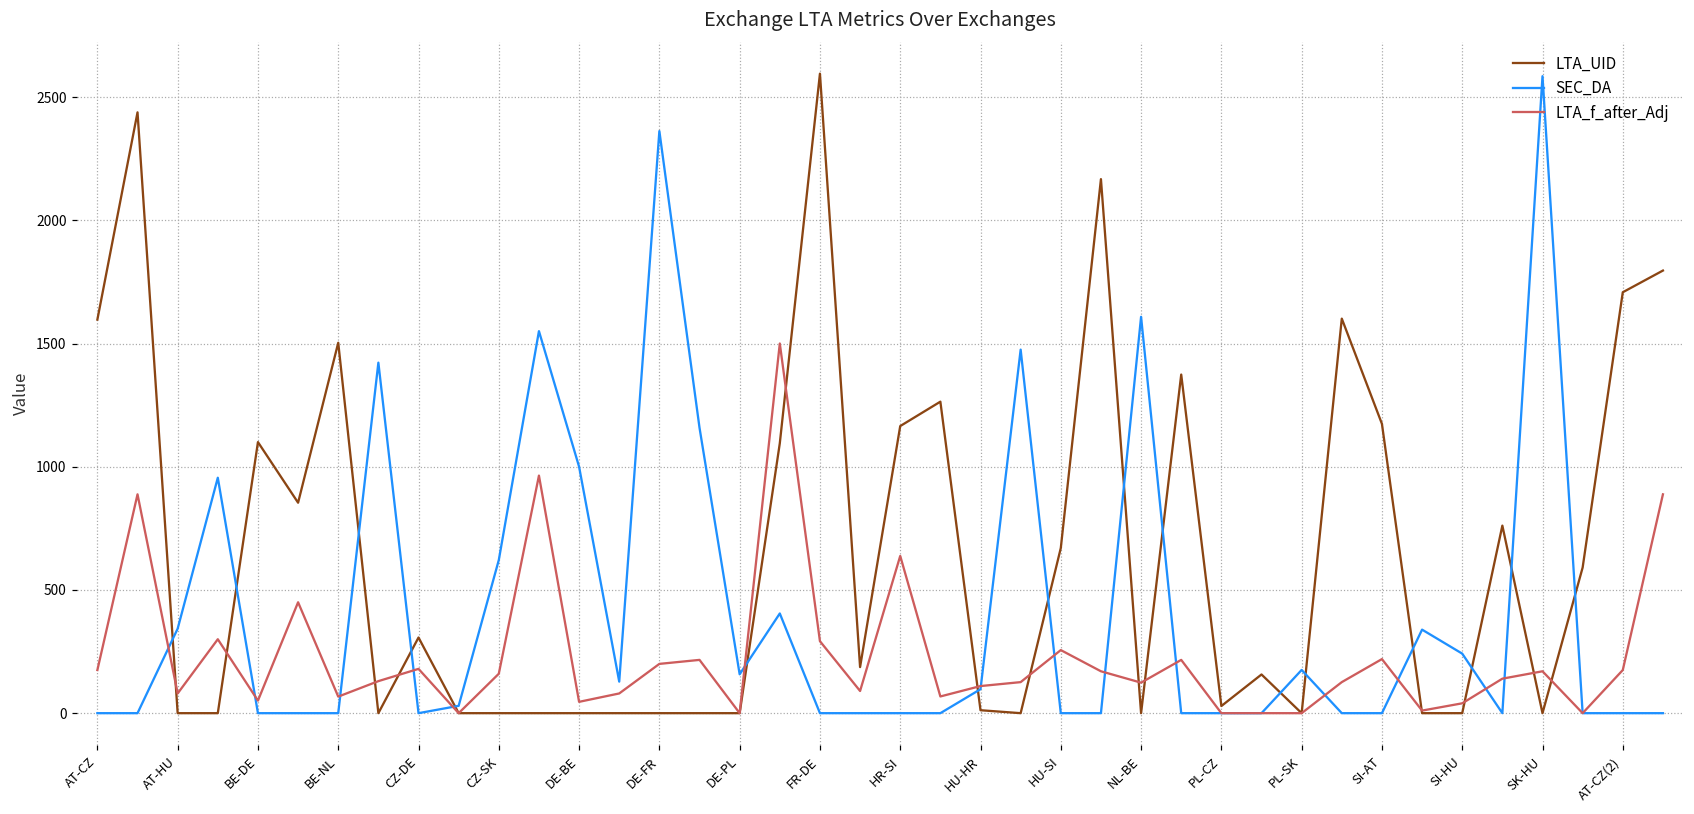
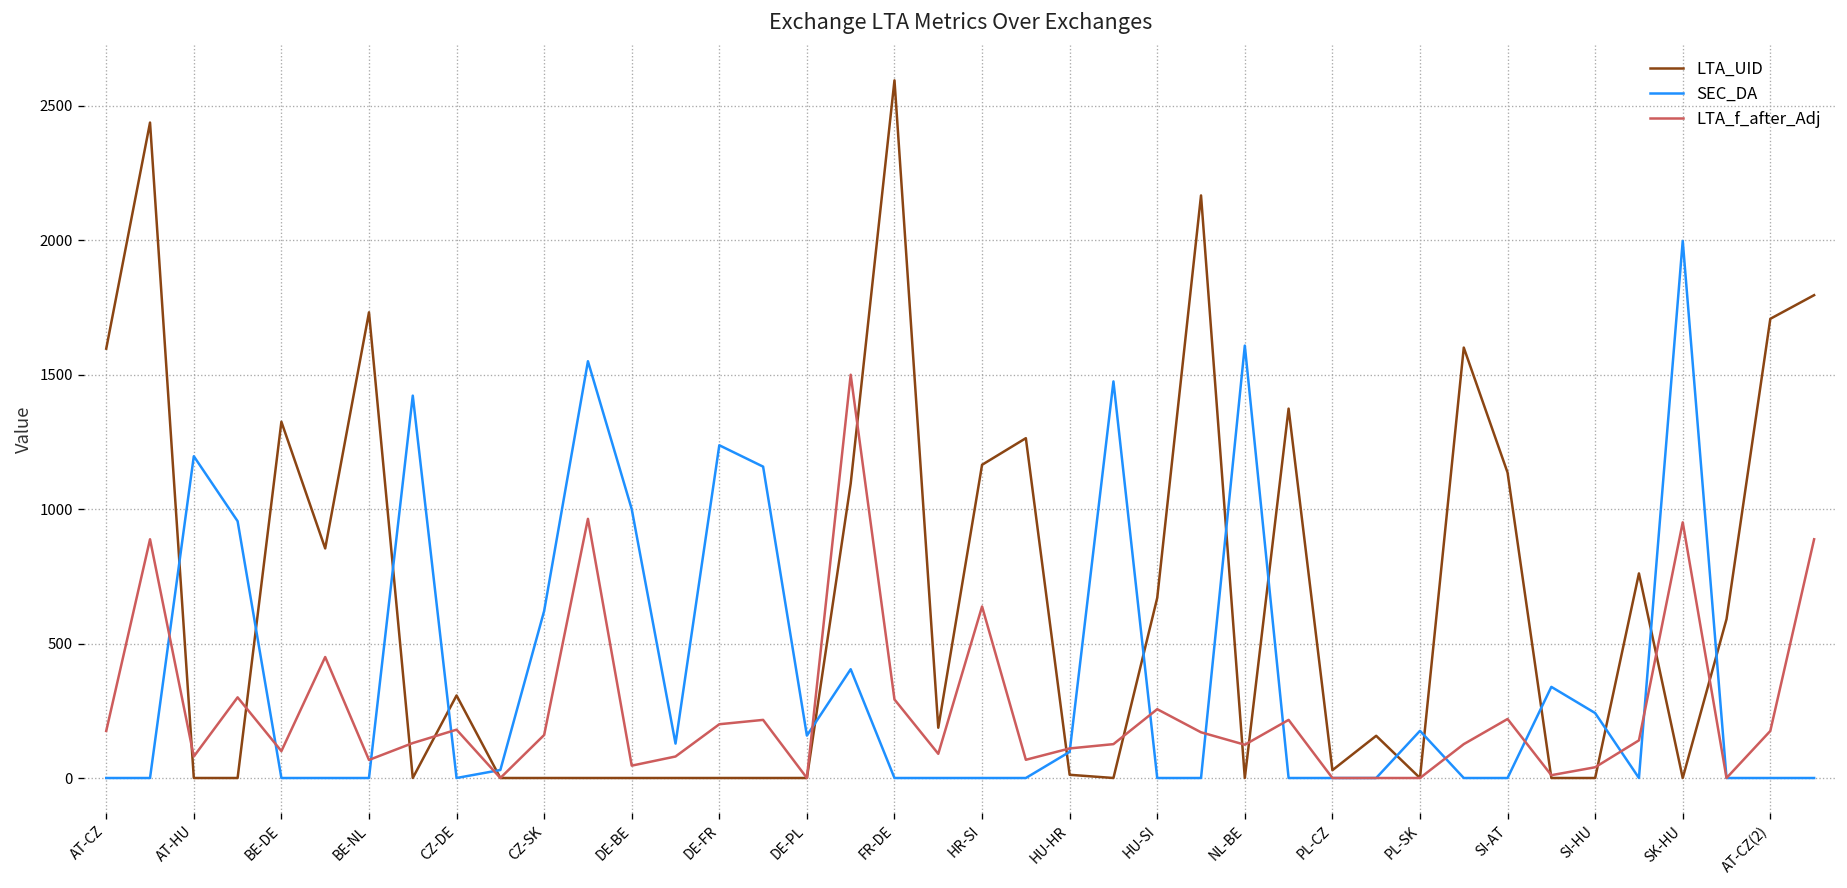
  {
    "LTA_UID": {
      "AT-CZ": 1600,
      "AT-HU": 0,
-     "BE-DE": 1100,
-     "BE-NL": 1500,
+     "BE-DE": 1330,
+     "BE-NL": 1730,
      "CZ-DE": 310,
      "CZ-SK": 0,
      "DE-BE": 0,
      "DE-FR": 0,
      "FR-DE": 2600,
      "HR-SI": 1170,
      "HU-HR": 10,
      "HU-SI": 670,
      "NL-BE": 0,
      "PL-CZ": 30,
-     "SI-AT": 1170,
+     "SI-AT": 1140,
      "SI-HU": 0,
      "SK-HU": 0,
      "AT-CZ(2)": 1710
    },
    "SEC_DA": {
      "AT-CZ": 0,
-     "AT-HU": 340,
+     "AT-HU": 1200,
      "BE-DE": 0,
      "BE-NL": 0,
      "CZ-DE": 0,
      "CZ-SK": 620,
      "DE-BE": 1000,
-     "DE-FR": 2360,
+     "DE-FR": 1240,
      "DE-PL": 160,
      "FR-DE": 0,
      "HR-SI": 0,
      "HU-HR": 100,
      "HU-SI": 0,
      "NL-BE": 1610,
      "PL-SK": 180,
      "SI-AT": 0,
      "SI-HU": 240,
-     "SK-HU": 2580,
+     "SK-HU": 2000,
      "AT-CZ(2)": 0
    },
    "LTA_f_after_Adj": {
      "AT-CZ": 180,
      "AT-HU": 80,
-     "BE-DE": 50,
+     "BE-DE": 100,
      "BE-NL": 70,
      "CZ-DE": 180,
      "CZ-SK": 160,
      "DE-BE": 50,
      "DE-FR": 200,
      "FR-DE": 290,
      "HR-SI": 640,
      "HU-HR": 110,
      "HU-SI": 260,
      "NL-BE": 120,
      "SI-AT": 220,
      "SI-HU": 40,
-     "SK-HU": 170,
+     "SK-HU": 950,
      "AT-CZ(2)": 180
    }
  }
